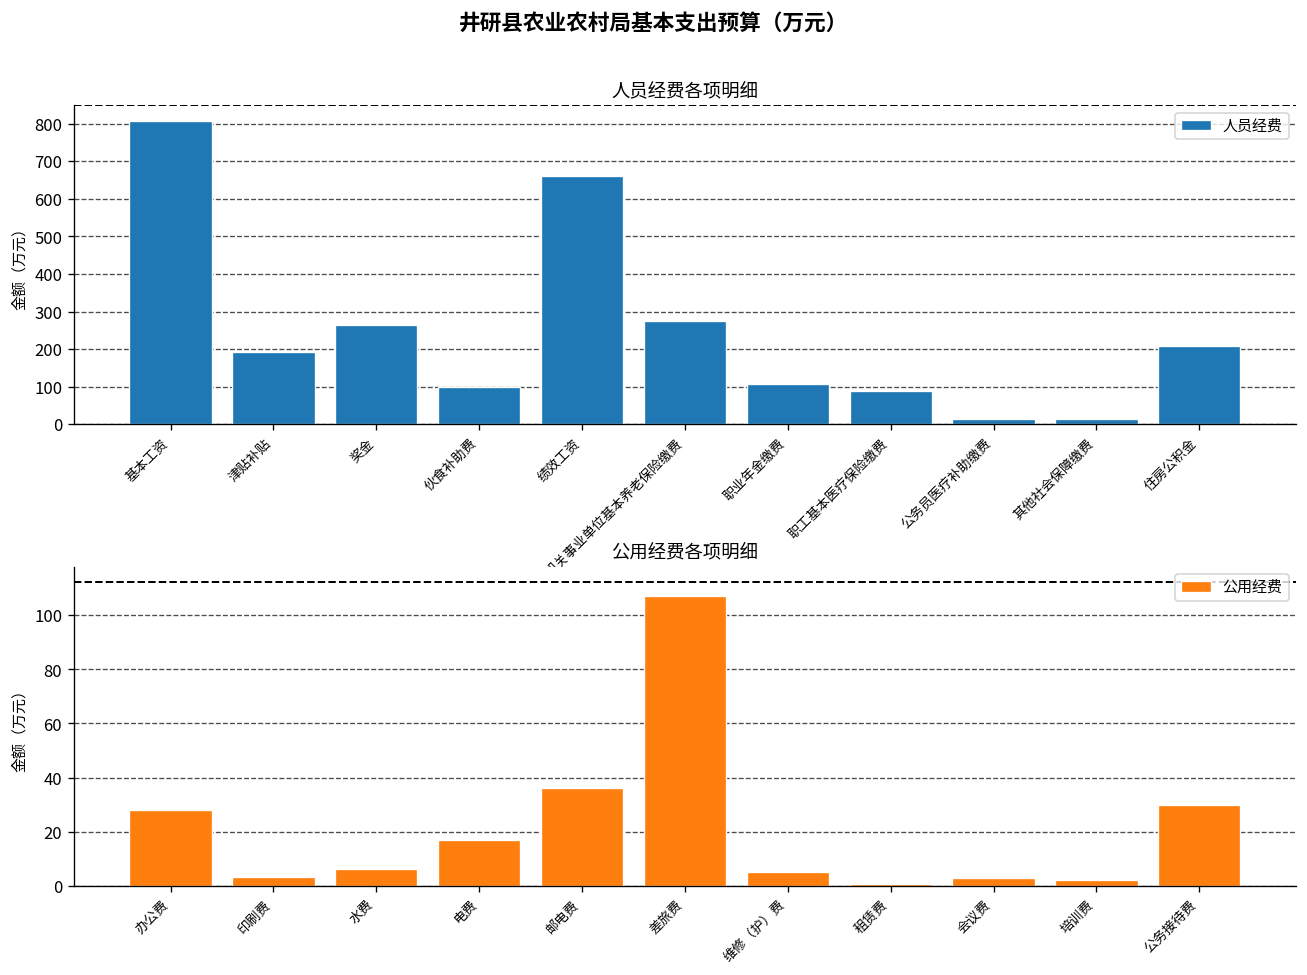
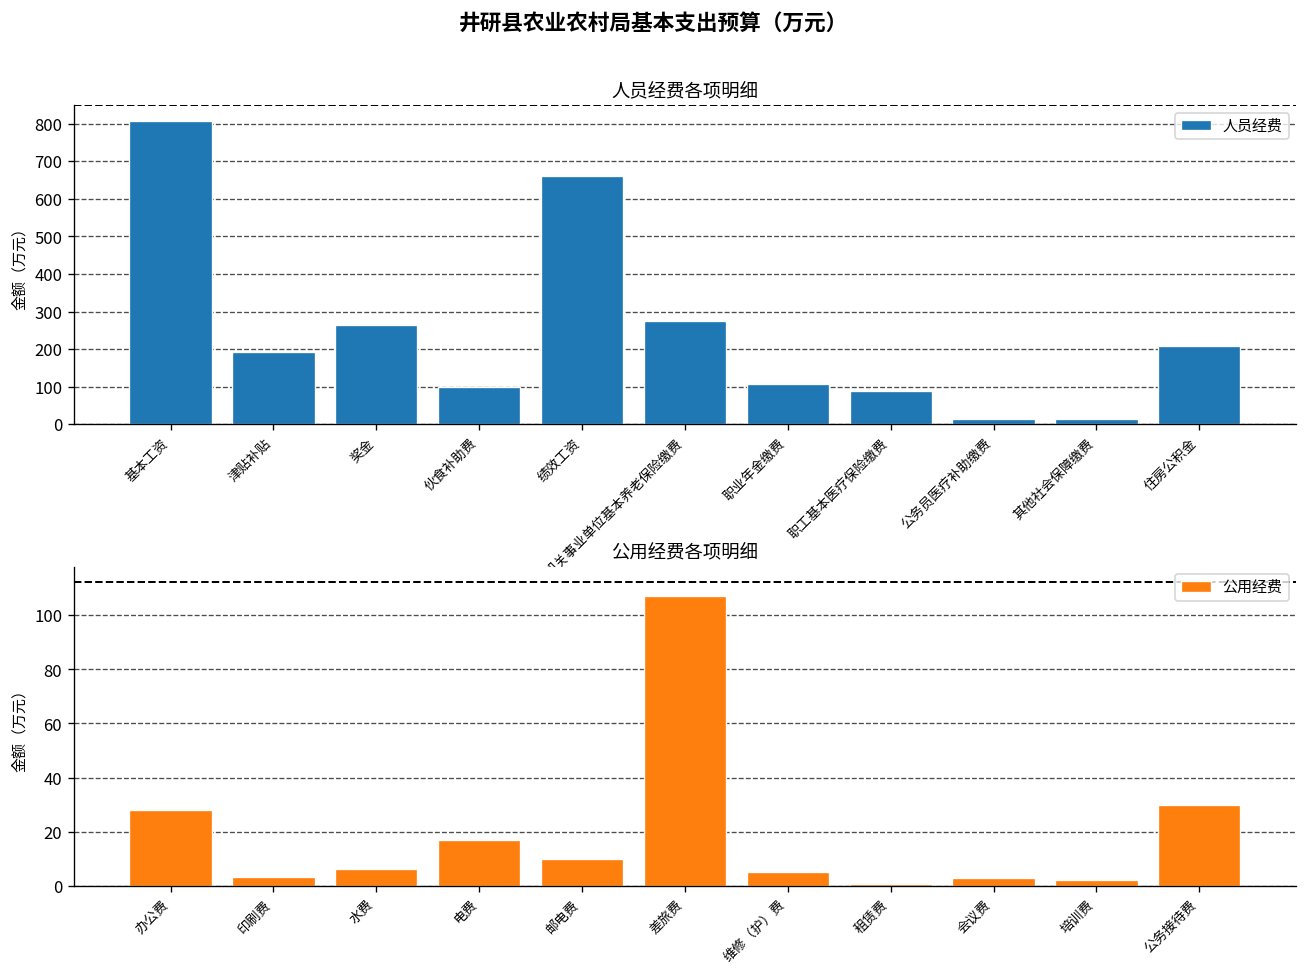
  {
    "人员经费各项明细": {
      "基本工资": 810,
      "津贴补贴": 190,
      "奖金": 260,
      "伙食补助费": 100,
      "绩效工资": 660,
      "机关事业单位基本养老保险缴费": 280,
      "职业年金缴费": 110,
      "职工基本医疗保险缴费": 90,
      "公务员医疗补助缴费": 10,
      "其他社会保障缴费": 10,
      "住房公积金": 210
    },
    "公用经费各项明细": {
      "办公费": 28,
      "印刷费": 3,
      "水费": 6,
      "电费": 17,
-     "邮电费": 36,
+     "邮电费": 10,
      "差旅费": 107,
      "维修（护）费": 5,
      "会议费": 3,
      "培训费": 2,
      "公务接待费": 30
    }
  }
